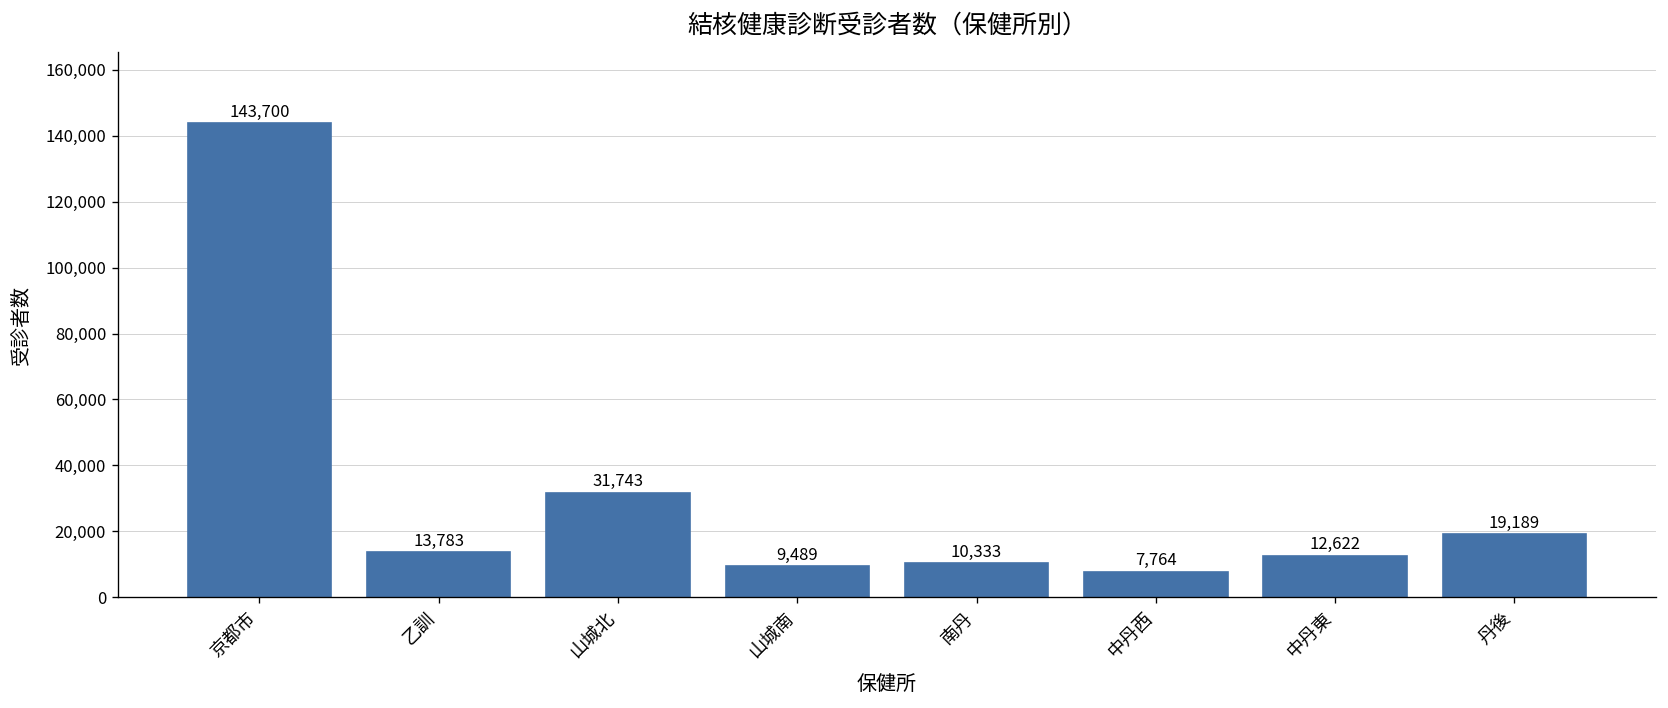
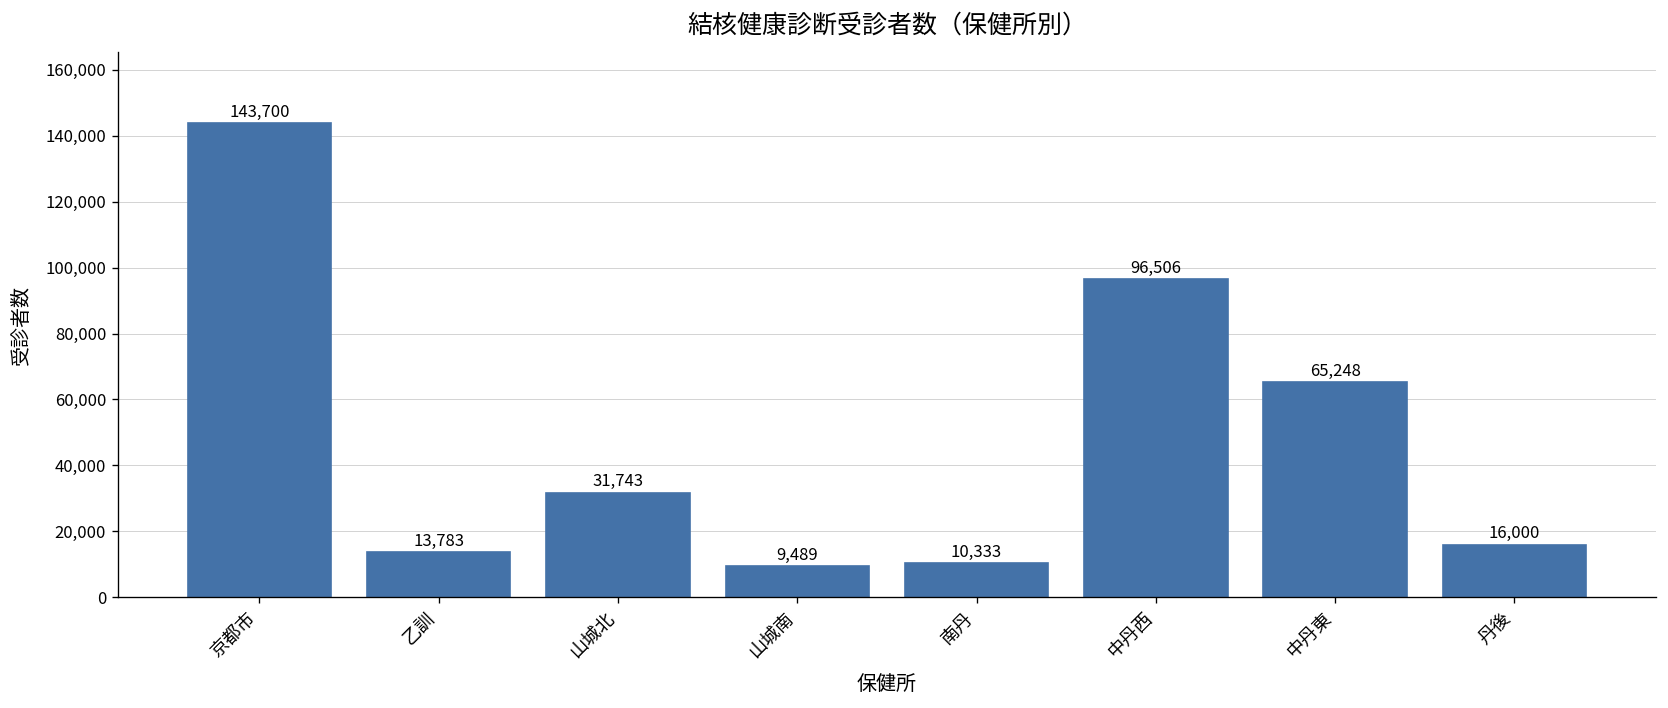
  {
    "京都市": "143,700",
    "乙訓": "13,783",
    "山城北": "31,743",
    "山城南": "9,489",
    "南丹": "10,333",
-   "中丹西": "7,764",
-   "中丹東": "12,622",
-   "丹後": "19,189"
+   "中丹西": "96,506",
+   "中丹東": "65,248",
+   "丹後": "16,000"
  }
